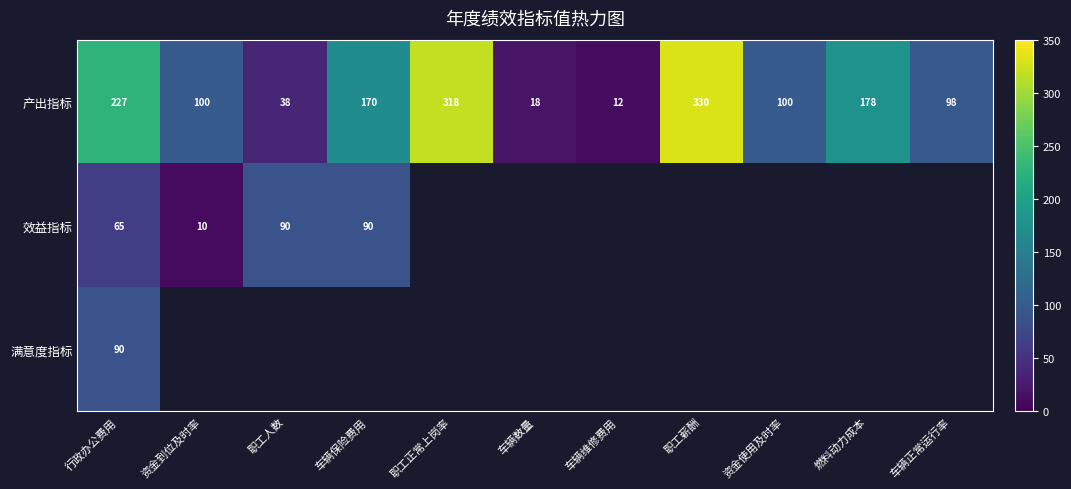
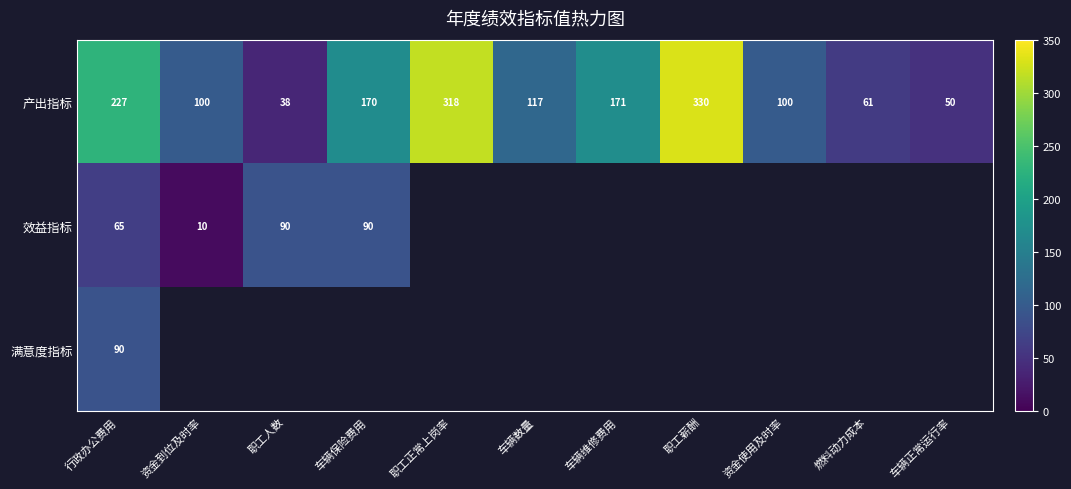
  {
    "产出指标": {
      "行政办公费用": 227,
      "资金到位及时率": 100,
      "职工人数": 38,
      "车辆保险费用": 170,
      "职工正常上岗率": 318,
-     "车辆数量": 18,
-     "车辆维修费用": 12,
+     "车辆数量": 117,
+     "车辆维修费用": 171,
      "职工薪酬": 330,
      "资金使用及时率": 100,
-     "燃料动力成本": 178,
-     "车辆正常运行率": 98
+     "燃料动力成本": 61,
+     "车辆正常运行率": 50
    },
    "效益指标": {
      "行政办公费用": 65,
      "资金到位及时率": 10,
      "职工人数": 90,
      "车辆保险费用": 90
    },
    "满意度指标": {
      "行政办公费用": 90
    }
  }
